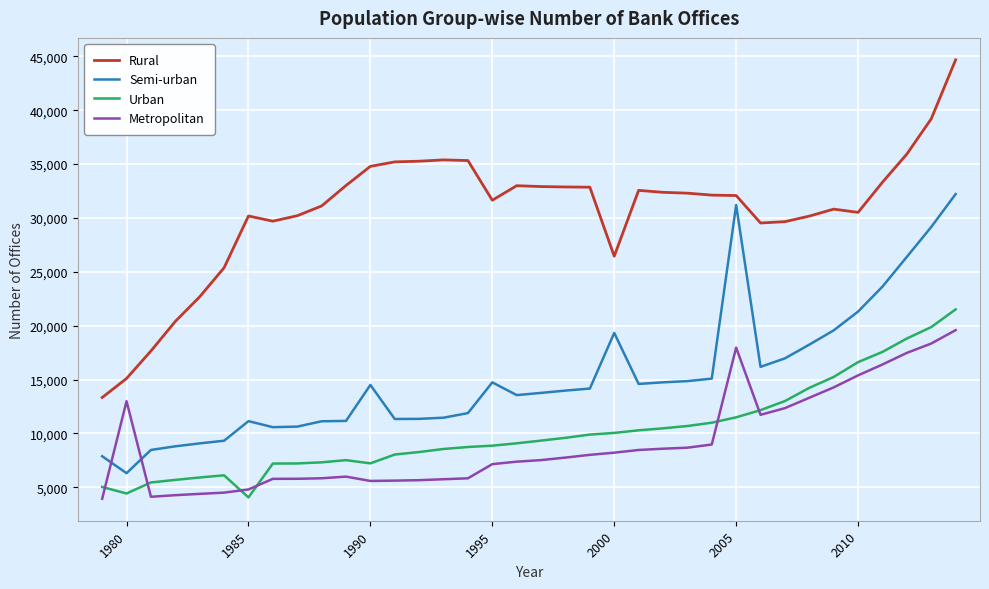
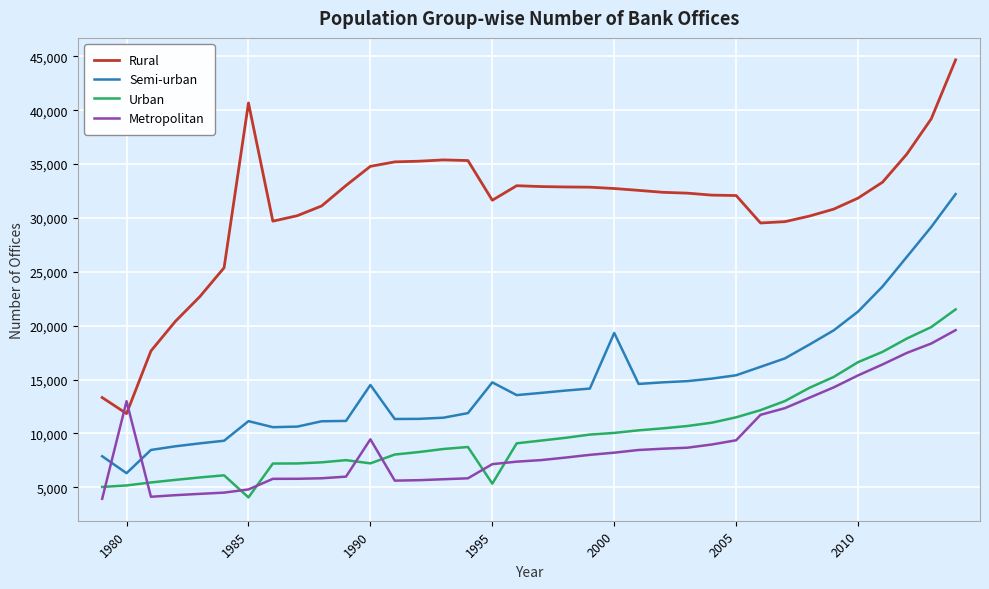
  {
    "Rural": {
-     "1980": "15,100",
-     "1985": "30,200",
+     "1980": "11,800",
+     "1985": "40,700",
      "1990": "34,800",
      "1995": "31,600",
-     "2000": "26,500",
+     "2000": "32,700",
      "2005": "32,100",
-     "2010": "30,500"
+     "2010": "31,800"
    },
    "Semi-urban": {
      "1980": "6,300",
      "1985": "11,100",
      "1990": "14,500",
      "1995": "14,700",
      "2000": "19,300",
-     "2005": "31,200",
+     "2005": "15,400",
      "2010": "21,300"
    },
    "Urban": {
-     "1980": "4,400",
+     "1980": "5,200",
      "1985": "4,100",
      "1990": "7,200",
-     "1995": "8,900",
+     "1995": "5,300",
      "2000": "10,100",
      "2005": "11,500",
      "2010": "16,600"
    },
    "Metropolitan": {
      "1980": "13,000",
      "1985": "4,800",
-     "1990": "5,600",
+     "1990": "9,500",
      "1995": "7,200",
      "2000": "8,200",
-     "2005": "18,000",
+     "2005": "9,400",
      "2010": "15,400"
    }
  }
